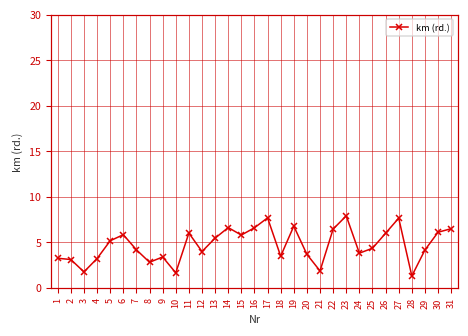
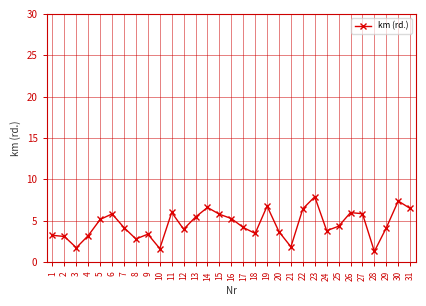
  {
    "1": 3,
    "2": 3,
    "3": 2,
    "4": 3,
    "5": 5,
    "6": 6,
    "7": 4,
    "8": 3,
    "9": 3,
    "10": 2,
    "11": 6,
    "12": 4,
    "13": 5,
    "14": 7,
    "15": 6,
-   "16": 7,
-   "17": 8,
+   "16": 5,
+   "17": 4,
    "18": 3,
    "19": 7,
    "20": 4,
    "21": 2,
    "22": 6,
    "23": 8,
    "24": 4,
    "25": 4,
    "26": 6,
-   "27": 8,
+   "27": 6,
    "28": 1,
    "29": 4,
-   "30": 6,
+   "30": 7,
    "31": 6
  }
